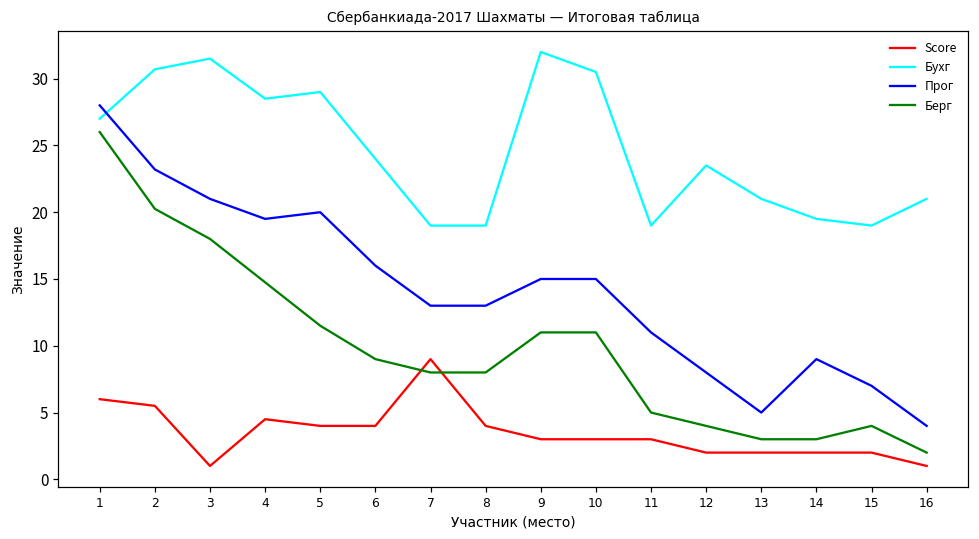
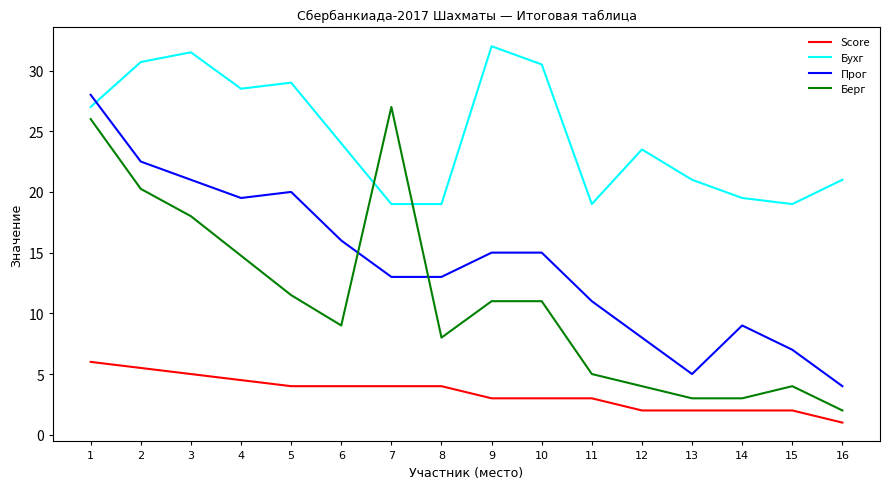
  {
    "Score": {
      "1": 6,
      "2": 5.5,
-     "3": 1,
+     "3": 5,
      "4": 4.5,
      "5": 4,
      "6": 4,
-     "7": 9,
+     "7": 4,
      "8": 4,
      "9": 3,
      "10": 3,
      "11": 3,
      "12": 2,
      "13": 2,
      "14": 2,
      "15": 2,
      "16": 1
    },
    "Бухг": {
      "1": 27.0,
      "2": 30.7,
      "3": 31.5,
      "4": 28.5,
      "5": 29.0,
      "6": 24.0,
      "7": 19.0,
      "8": 19.0,
      "9": 32.0,
      "10": 30.5,
      "11": 19.0,
      "12": 23.5,
      "13": 21.0,
      "14": 19.5,
      "15": 19.0,
      "16": 21.0
    },
    "Прог": {
      "1": 28.0,
-     "2": 23.2,
+     "2": 22.5,
      "3": 21.0,
      "4": 19.5,
      "5": 20.0,
      "6": 16.0,
      "7": 13.0,
      "8": 13.0,
      "9": 15.0,
      "10": 15.0,
      "11": 11.0,
      "12": 8.0,
      "13": 5.0,
      "14": 9.0,
      "15": 7.0,
      "16": 4.0
    },
    "Берг": {
      "1": 26,
      "2": 20.3,
      "3": 18,
      "4": 14.8,
      "5": 11.5,
      "6": 9,
-     "7": 8,
+     "7": 27,
      "8": 8,
      "9": 11,
      "10": 11,
      "11": 5,
      "12": 4,
      "13": 3,
      "14": 3,
      "15": 4,
      "16": 2
    }
  }
